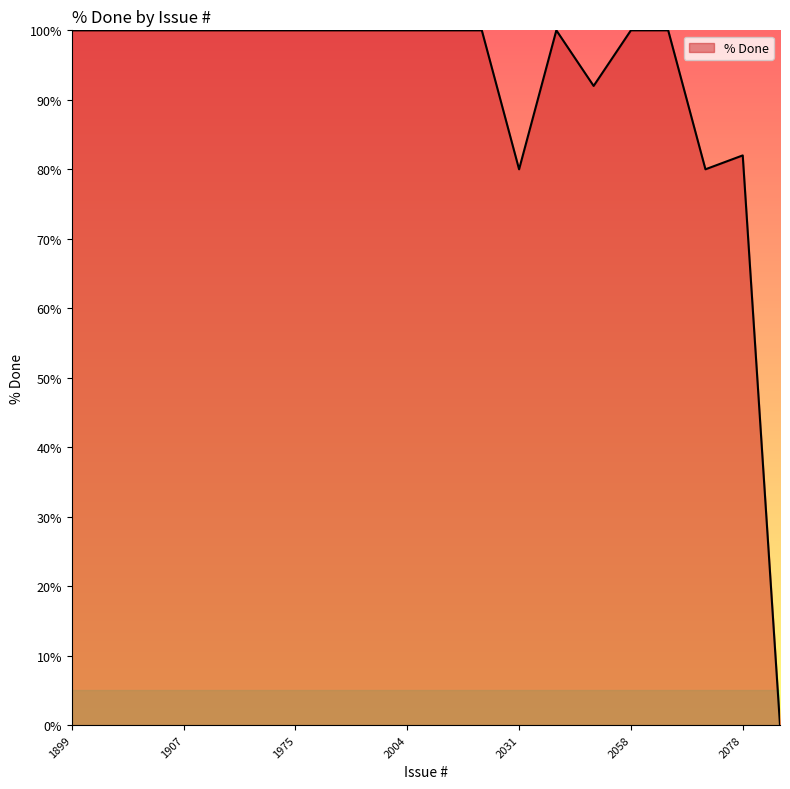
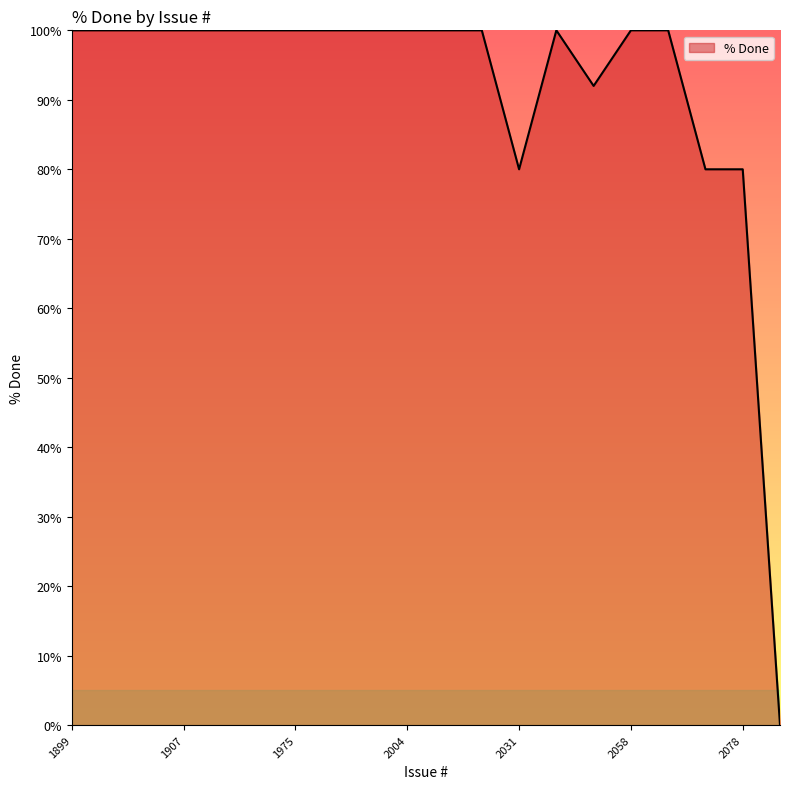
  {
    "1899": "100%",
    "1907": "100%",
    "1975": "100%",
    "2004": "100%",
    "2031": "80%",
    "2058": "100%",
-   "2078": "82%"
+   "2078": "80%"
  }
